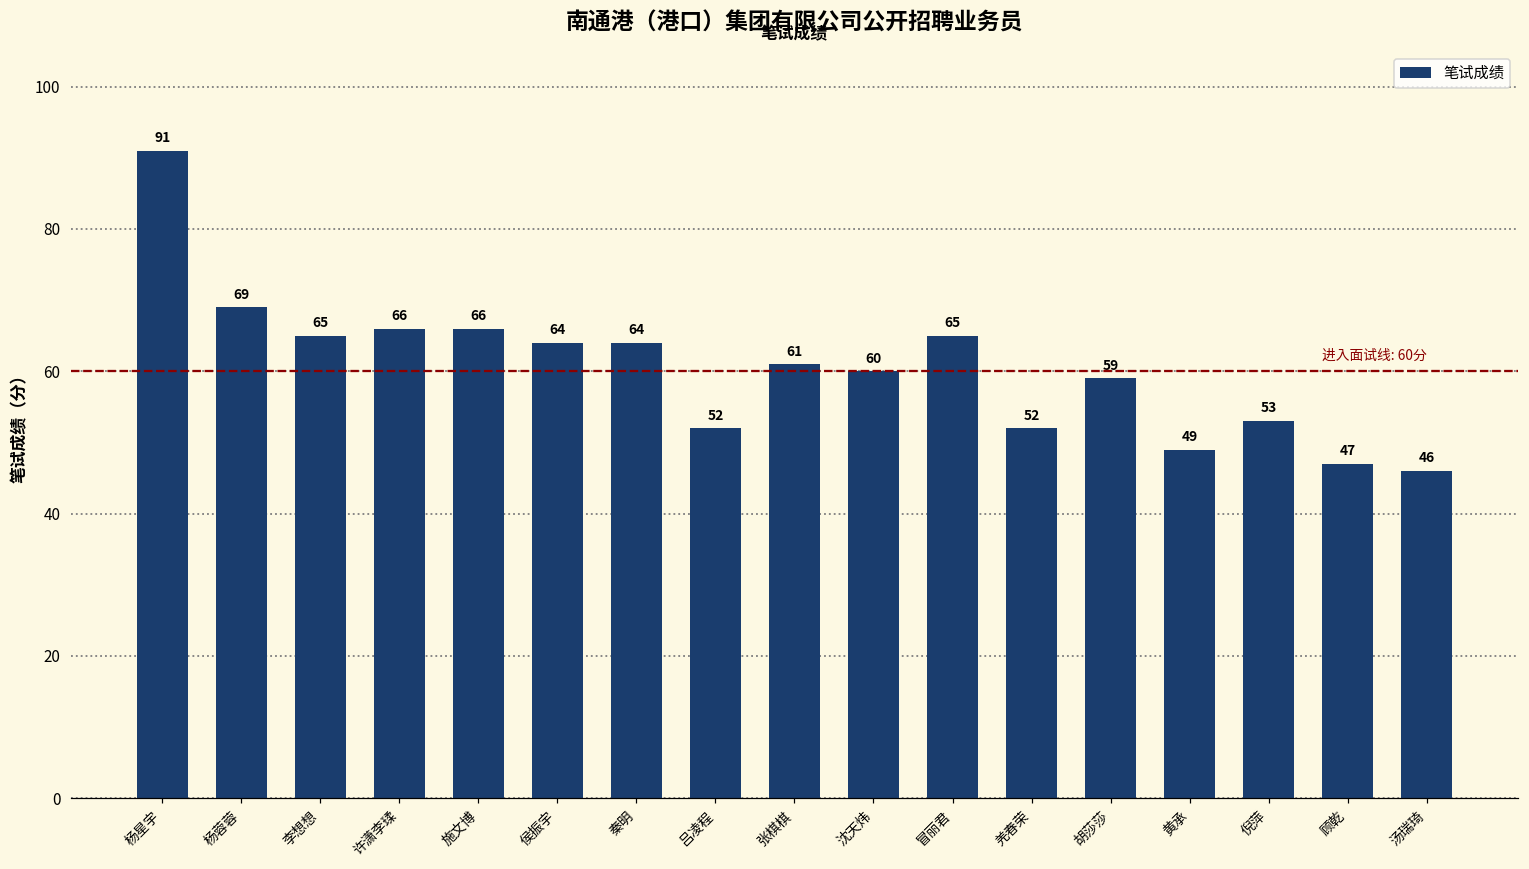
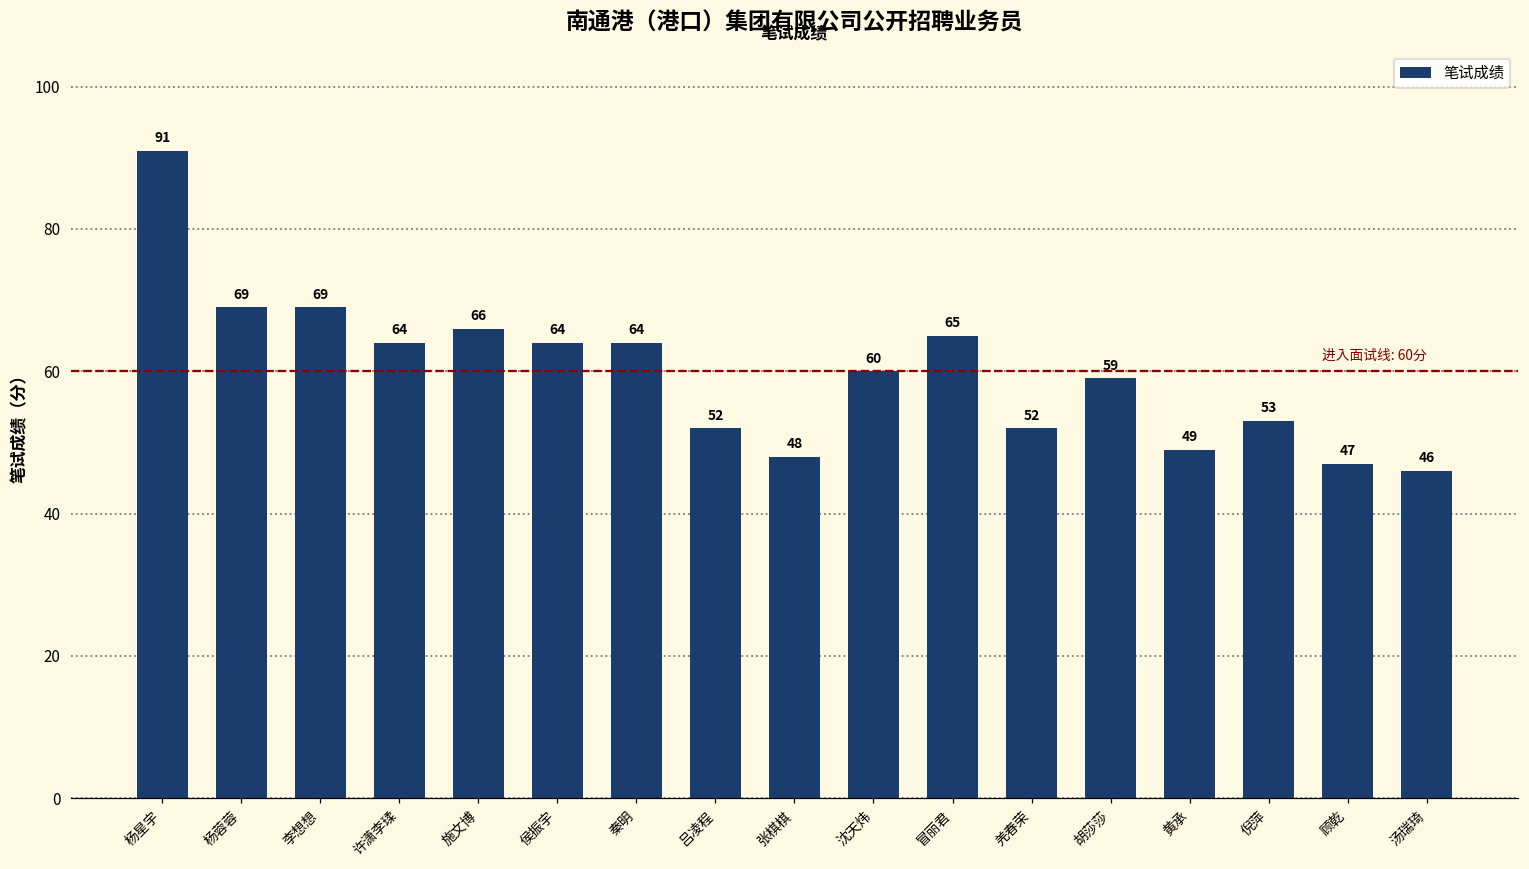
  {
    "杨星宇": 91,
    "杨蓉蓉": 69,
-   "李想想": 65,
-   "许潇李瑈": 66,
+   "李想想": 69,
+   "许潇李瑈": 64,
    "施文博": 66,
    "侯振宇": 64,
    "秦明": 64,
    "吕凌程": 52,
-   "张棋棋": 61,
+   "张棋棋": 48,
    "沈天炜": 60,
    "冒丽君": 65,
    "羌春荣": 52,
    "胡莎莎": 59,
    "黄承": 49,
    "倪萍": 53,
    "顾乾": 47,
    "汤瑞琦": 46
  }
